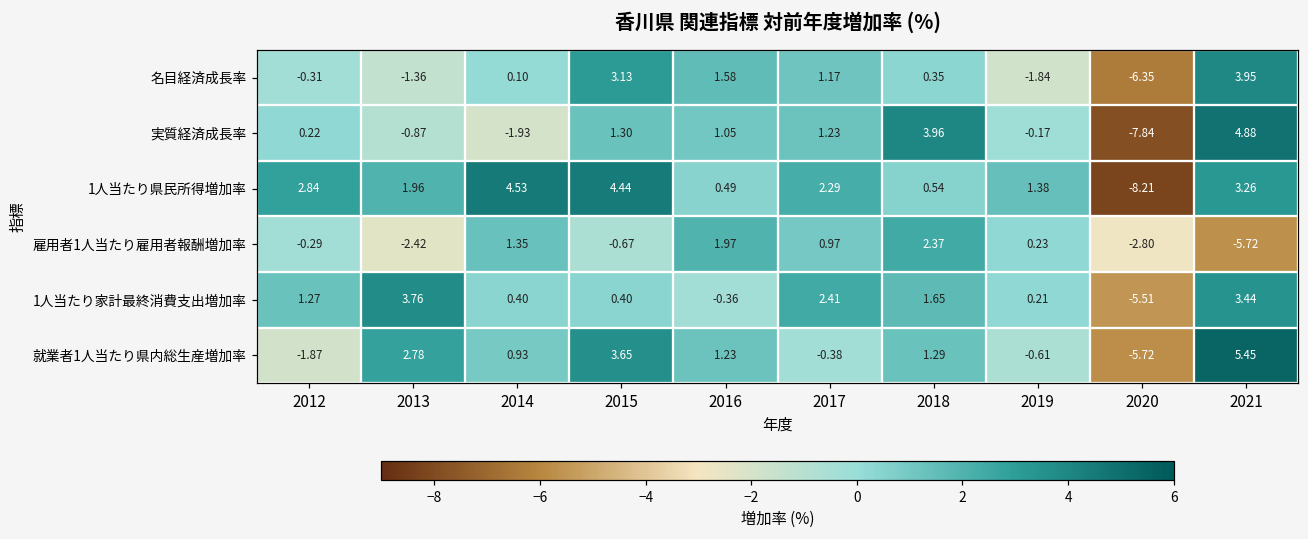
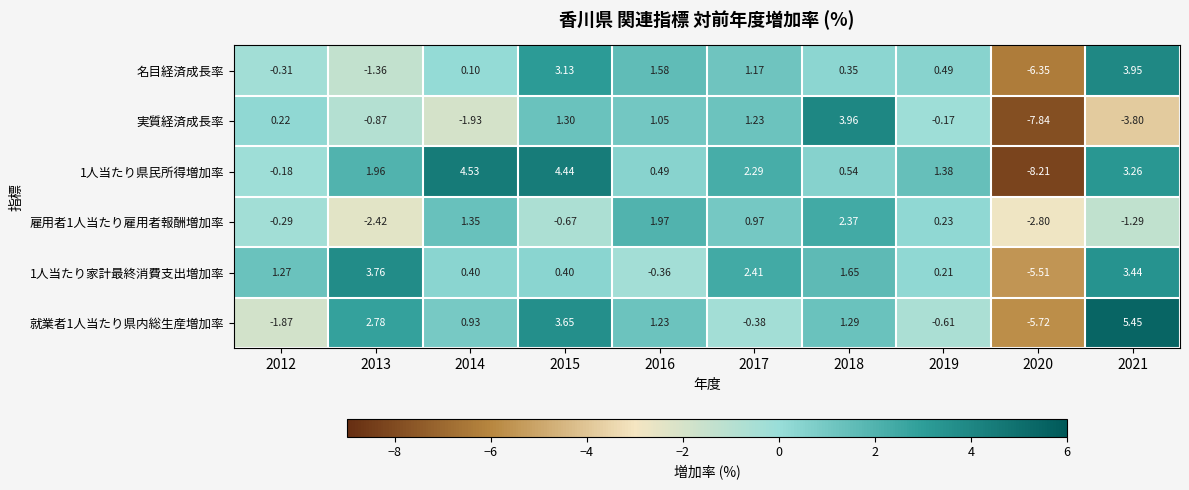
  {
    "名目経済成長率": {
      "2012": -0.31,
      "2013": -1.36,
      "2014": 0.10,
      "2015": 3.13,
      "2016": 1.58,
      "2017": 1.17,
      "2018": 0.35,
-     "2019": -1.84,
+     "2019": 0.49,
      "2020": -6.35,
      "2021": 3.95
    },
    "実質経済成長率": {
      "2012": 0.22,
      "2013": -0.87,
      "2014": -1.93,
      "2015": 1.30,
      "2016": 1.05,
      "2017": 1.23,
      "2018": 3.96,
      "2019": -0.17,
      "2020": -7.84,
-     "2021": 4.88
+     "2021": -3.80
    },
    "1人当たり県民所得増加率": {
-     "2012": 2.84,
+     "2012": -0.18,
      "2013": 1.96,
      "2014": 4.53,
      "2015": 4.44,
      "2016": 0.49,
      "2017": 2.29,
      "2018": 0.54,
      "2019": 1.38,
      "2020": -8.21,
      "2021": 3.26
    },
    "雇用者1人当たり雇用者報酬増加率": {
      "2012": -0.29,
      "2013": -2.42,
      "2014": 1.35,
      "2015": -0.67,
      "2016": 1.97,
      "2017": 0.97,
      "2018": 2.37,
      "2019": 0.23,
      "2020": -2.80,
-     "2021": -5.72
+     "2021": -1.29
    },
    "1人当たり家計最終消費支出増加率": {
      "2012": 1.27,
      "2013": 3.76,
      "2014": 0.40,
      "2015": 0.40,
      "2016": -0.36,
      "2017": 2.41,
      "2018": 1.65,
      "2019": 0.21,
      "2020": -5.51,
      "2021": 3.44
    },
    "就業者1人当たり県内総生産増加率": {
      "2012": -1.87,
      "2013": 2.78,
      "2014": 0.93,
      "2015": 3.65,
      "2016": 1.23,
      "2017": -0.38,
      "2018": 1.29,
      "2019": -0.61,
      "2020": -5.72,
      "2021": 5.45
    }
  }
